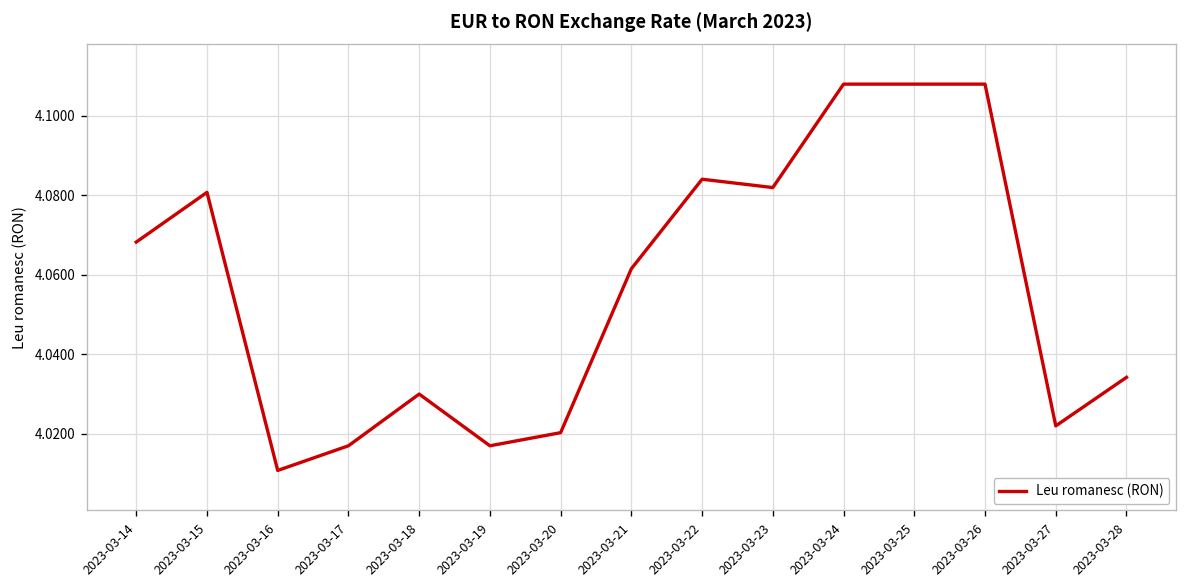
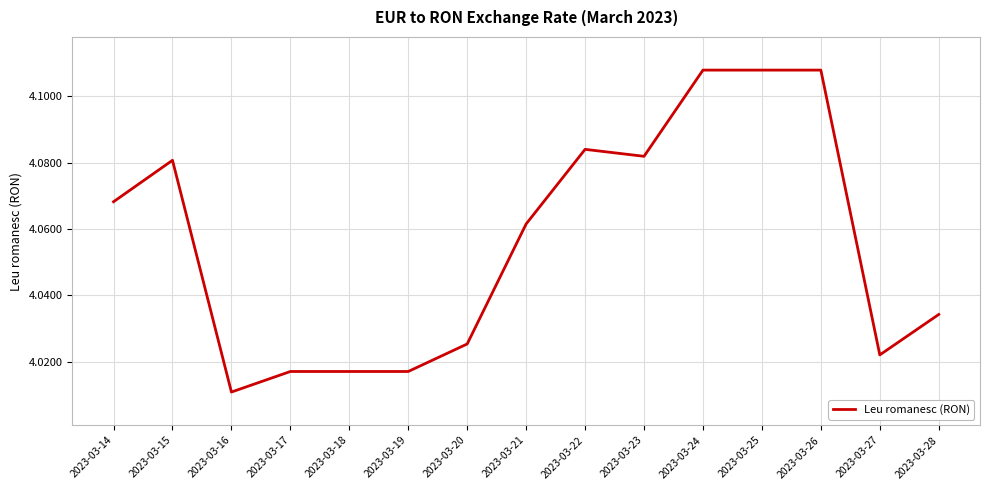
  {
    "2023-03-14": 4.068,
    "2023-03-15": 4.081,
    "2023-03-16": 4.011,
    "2023-03-17": 4.017,
-   "2023-03-18": 4.030,
+   "2023-03-18": 4.017,
    "2023-03-19": 4.017,
-   "2023-03-20": 4.020,
+   "2023-03-20": 4.025,
    "2023-03-21": 4.062,
    "2023-03-22": 4.084,
    "2023-03-23": 4.082,
    "2023-03-24": 4.108,
    "2023-03-25": 4.108,
    "2023-03-26": 4.108,
    "2023-03-27": 4.022,
    "2023-03-28": 4.034
  }
